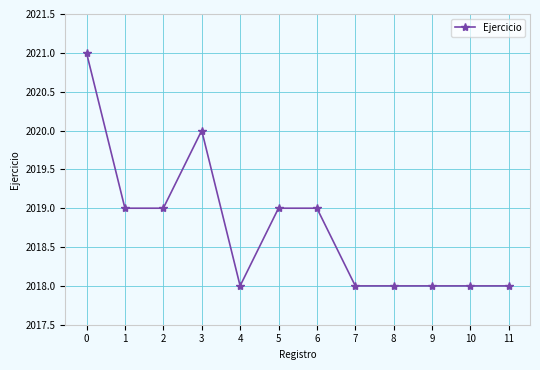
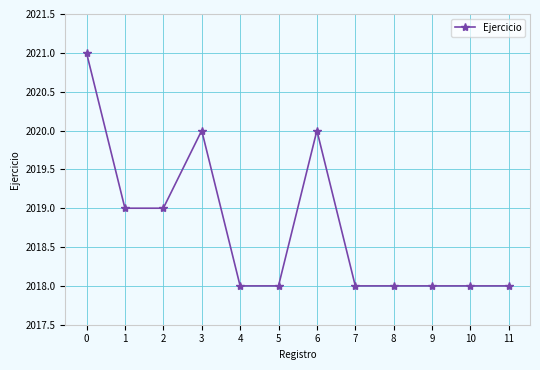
  {
    "0": 2021,
    "1": 2019,
    "2": 2019,
    "3": 2020,
    "4": 2018,
-   "5": 2019,
-   "6": 2019,
+   "5": 2018,
+   "6": 2020,
    "7": 2018,
    "8": 2018,
    "9": 2018,
    "10": 2018,
    "11": 2018
  }
